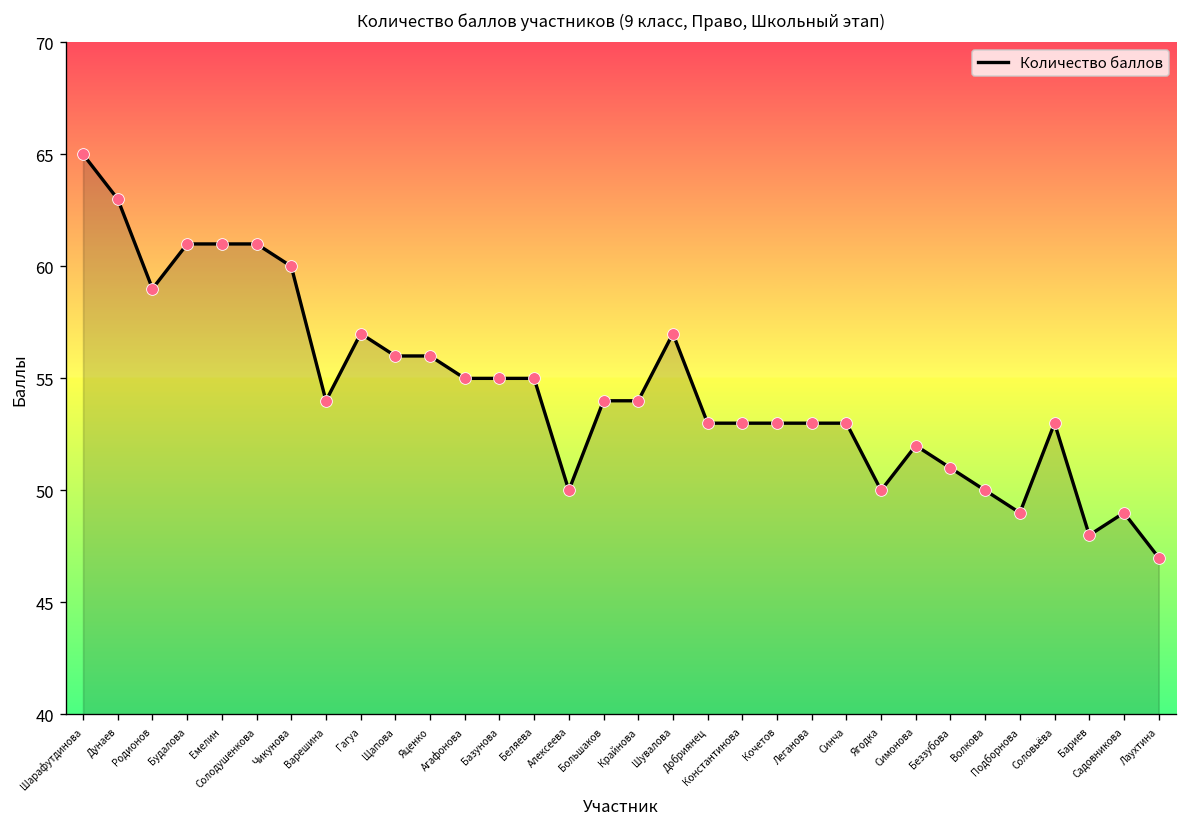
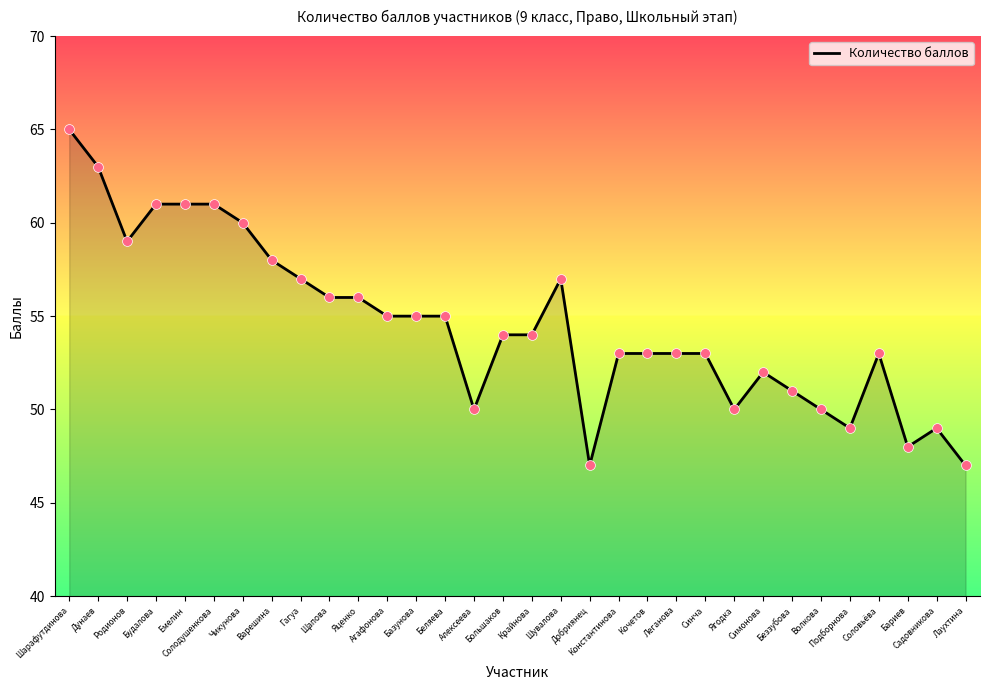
  {
    "Шарафутдинова": 65,
    "Дунаев": 63,
    "Родионов": 59,
    "Будалова": 61,
    "Емелин": 61,
    "Солодушенкова": 61,
    "Чикунова": 60,
-   "Варешина": 54,
+   "Варешина": 58,
    "Гагуа": 57,
    "Щапова": 56,
    "Яценко": 56,
    "Агафонова": 55,
    "Базунова": 55,
    "Беляева": 55,
    "Алексеева": 50,
    "Большаков": 54,
    "Крайнова": 54,
    "Шувалова": 57,
-   "Добриянец": 53,
+   "Добриянец": 47,
    "Константинова": 53,
    "Кочетов": 53,
    "Леганова": 53,
    "Синча": 53,
    "Ягодка": 50,
    "Симонова": 52,
    "Беззубова": 51,
    "Волкова": 50,
    "Подборнова": 49,
    "Соловьёва": 53,
    "Бариев": 48,
    "Садовникова": 49,
    "Лаухтина": 47
  }
